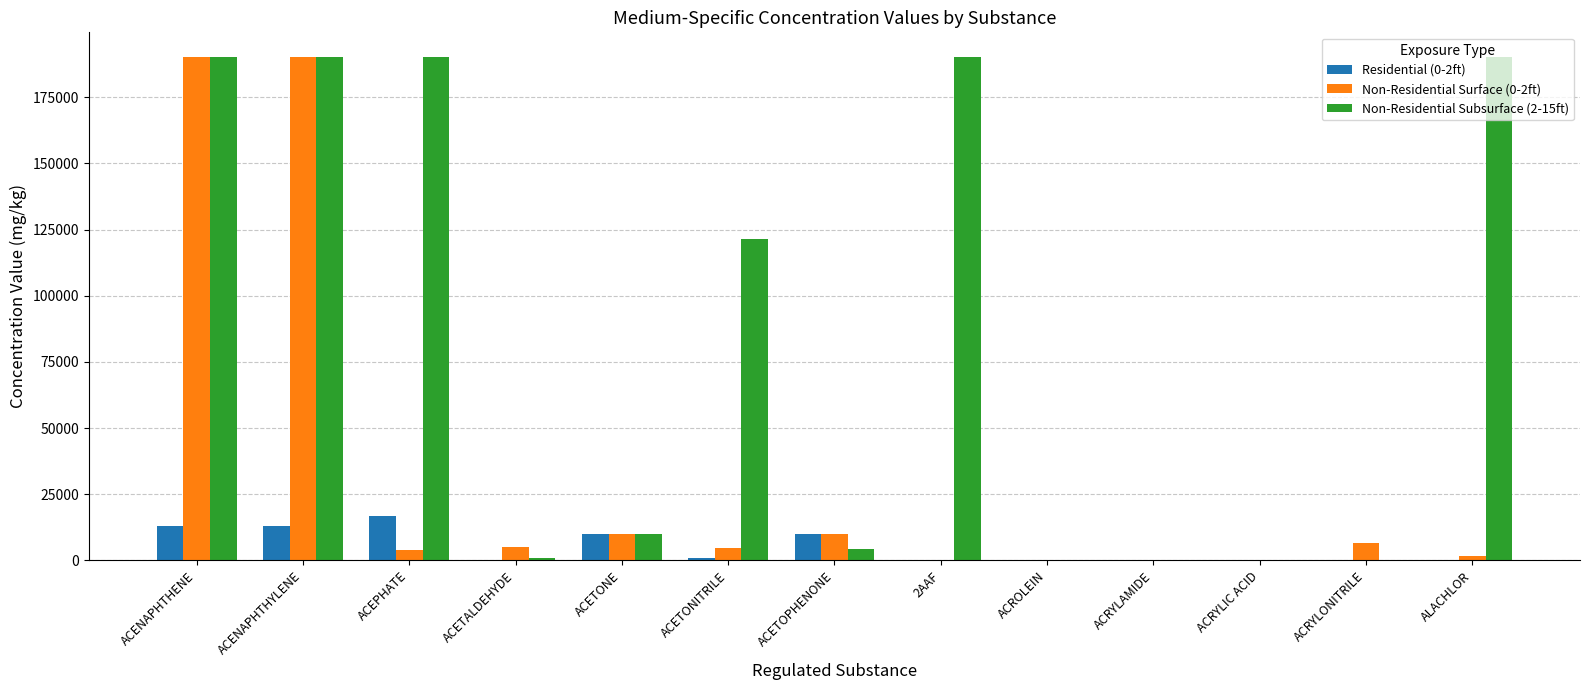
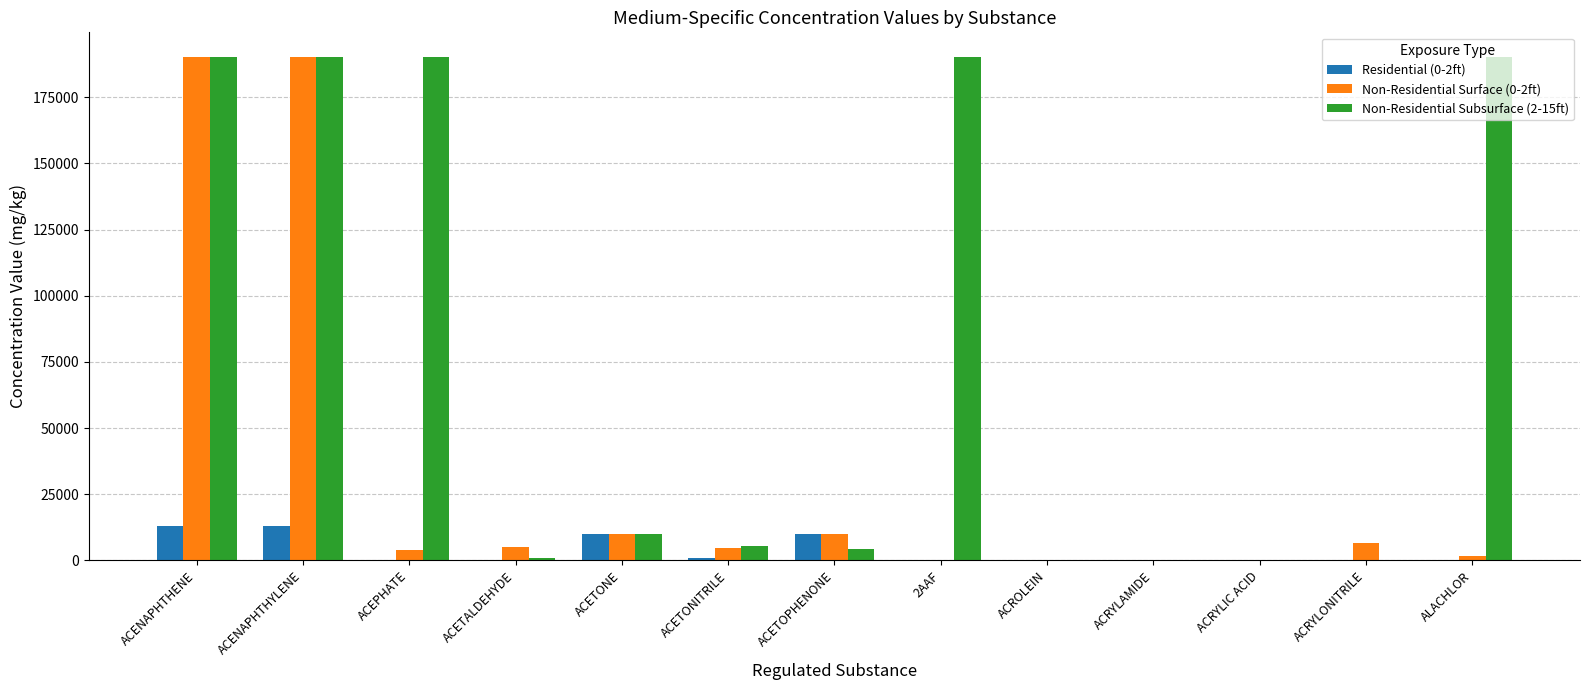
  {
    "Residential (0-2ft)": {
      "ACENAPHTHENE": 13000,
      "ACENAPHTHYLENE": 13000,
-     "ACEPHATE": 17000,
+     "ACEPHATE": 0,
      "ACETONE": 10000,
      "ACETONITRILE": 1000,
      "ACETOPHENONE": 10000
    },
    "Non-Residential Surface (0-2ft)": {
      "ACENAPHTHENE": 190000,
      "ACENAPHTHYLENE": 190000,
      "ACEPHATE": 4000,
      "ACETALDEHYDE": 5000,
      "ACETONE": 10000,
      "ACETONITRILE": 5000,
      "ACETOPHENONE": 10000,
      "ACRYLONITRILE": 7000,
      "ALACHLOR": 2000
    },
    "Non-Residential Subsurface (2-15ft)": {
      "ACENAPHTHENE": 190000,
      "ACENAPHTHYLENE": 190000,
      "ACEPHATE": 190000,
      "ACETONE": 10000,
-     "ACETONITRILE": 122000,
+     "ACETONITRILE": 6000,
      "ACETOPHENONE": 4000,
      "2AAF": 190000
    }
  }
